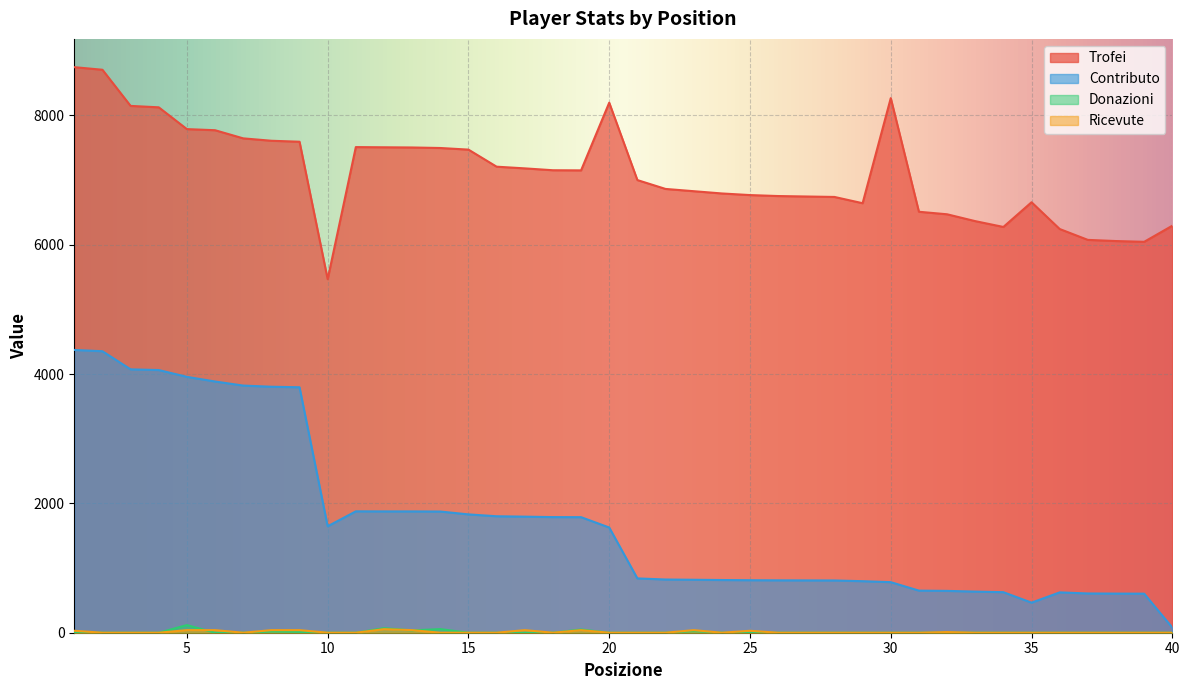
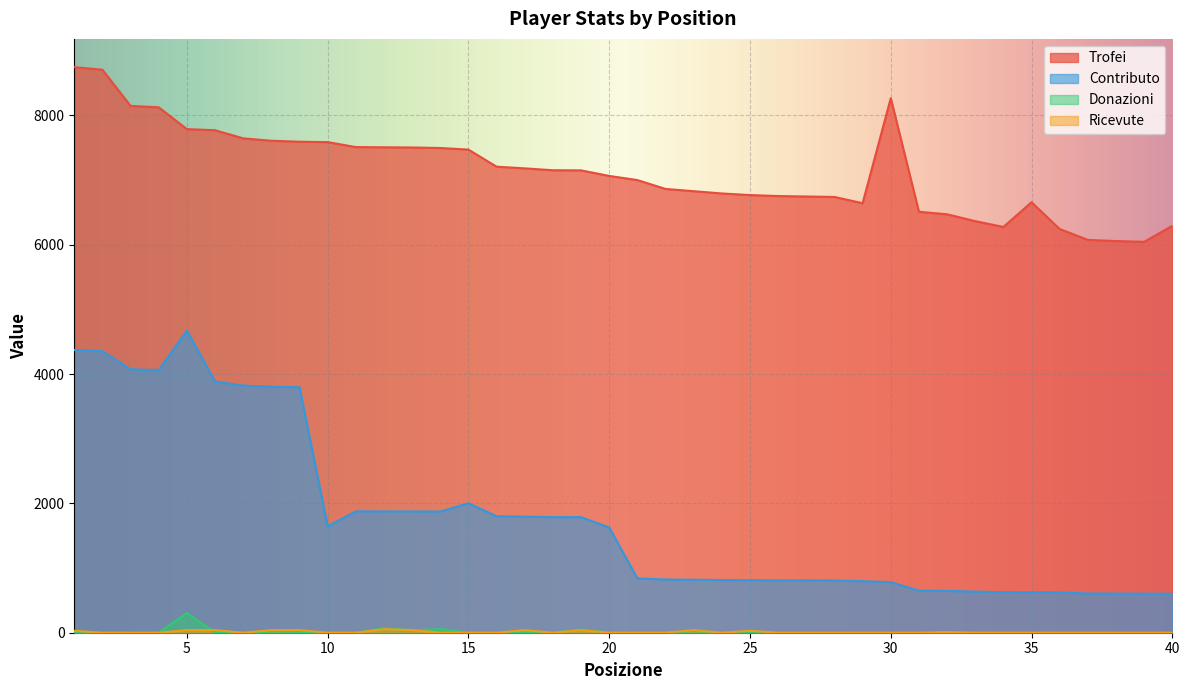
  {
    "Trofei": {
      "5": 7800,
-     "10": 5500,
+     "10": 7600,
      "15": 7500,
-     "20": 8200,
+     "20": 7100,
      "25": 6800,
      "30": 8300,
      "35": 6700,
      "40": 6300
    },
    "Contributo": {
-     "5": 4000,
+     "5": 4700,
      "10": 1600,
-     "15": 1800,
+     "15": 2000,
      "20": 1600,
      "25": 800,
      "30": 800,
-     "35": 500,
-     "40": 100
+     "35": 600,
+     "40": 600
    },
    "Donazioni": {
-     "5": 100
+     "5": 300
    },
    "Ricevute": {
      "5": 0
    }
  }
